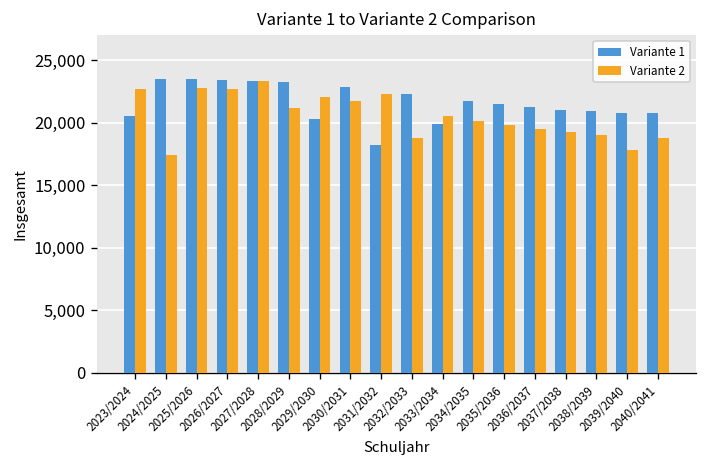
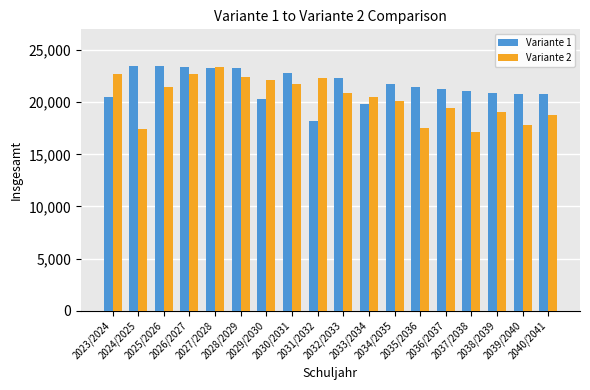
  {
    "Variante 1": {
      "2023/2024": "20,500",
      "2024/2025": "23,500",
      "2025/2026": "23,500",
      "2026/2027": "23,400",
      "2027/2028": "23,300",
      "2028/2029": "23,300",
      "2029/2030": "20,300",
      "2030/2031": "22,800",
      "2031/2032": "18,200",
      "2032/2033": "22,300",
      "2033/2034": "19,900",
      "2034/2035": "21,700",
      "2035/2036": "21,500",
      "2036/2037": "21,200",
      "2037/2038": "21,100",
      "2038/2039": "20,900",
      "2039/2040": "20,800",
      "2040/2041": "20,700"
    },
    "Variante 2": {
      "2023/2024": "22,700",
      "2024/2025": "17,400",
-     "2025/2026": "22,800",
+     "2025/2026": "21,400",
      "2026/2027": "22,700",
      "2027/2028": "23,400",
-     "2028/2029": "21,200",
+     "2028/2029": "22,400",
      "2029/2030": "22,100",
      "2030/2031": "21,700",
      "2031/2032": "22,300",
-     "2032/2033": "18,800",
+     "2032/2033": "20,900",
      "2033/2034": "20,500",
      "2034/2035": "20,100",
-     "2035/2036": "19,800",
+     "2035/2036": "17,500",
      "2036/2037": "19,500",
-     "2037/2038": "19,200",
+     "2037/2038": "17,200",
      "2038/2039": "19,100",
      "2039/2040": "17,800",
      "2040/2041": "18,800"
    }
  }
